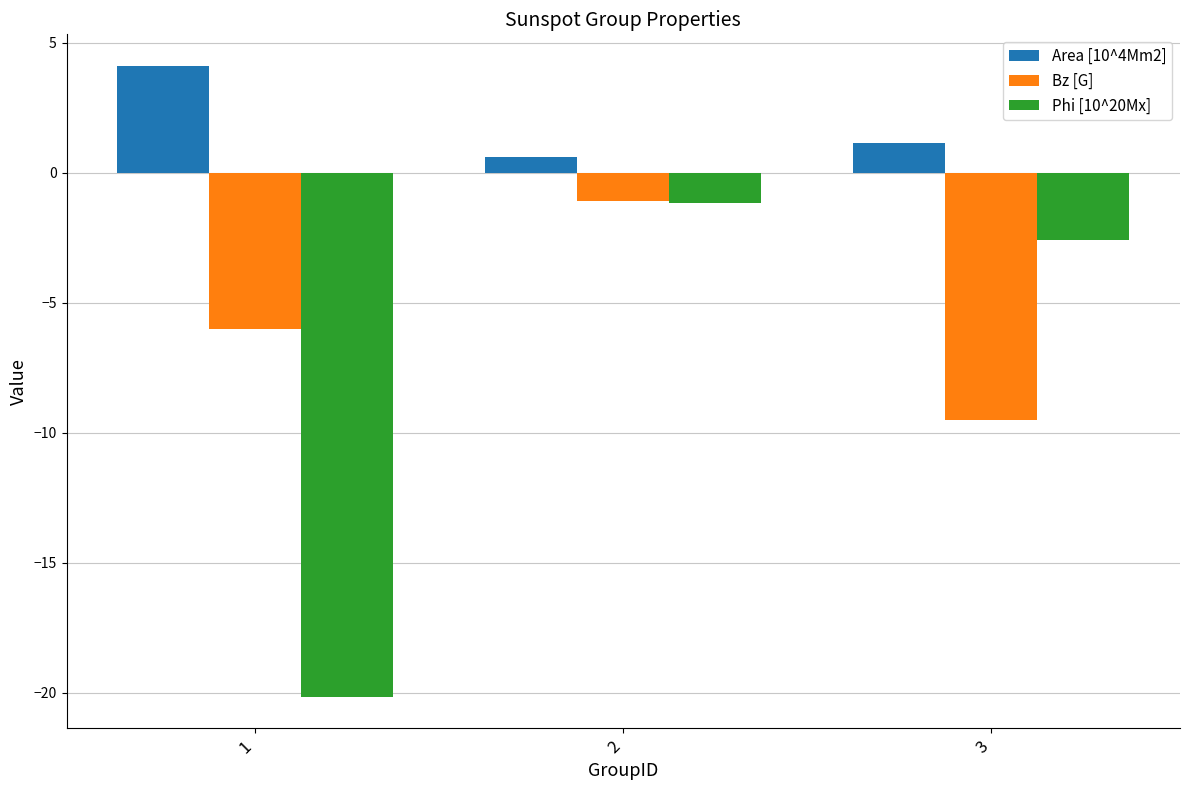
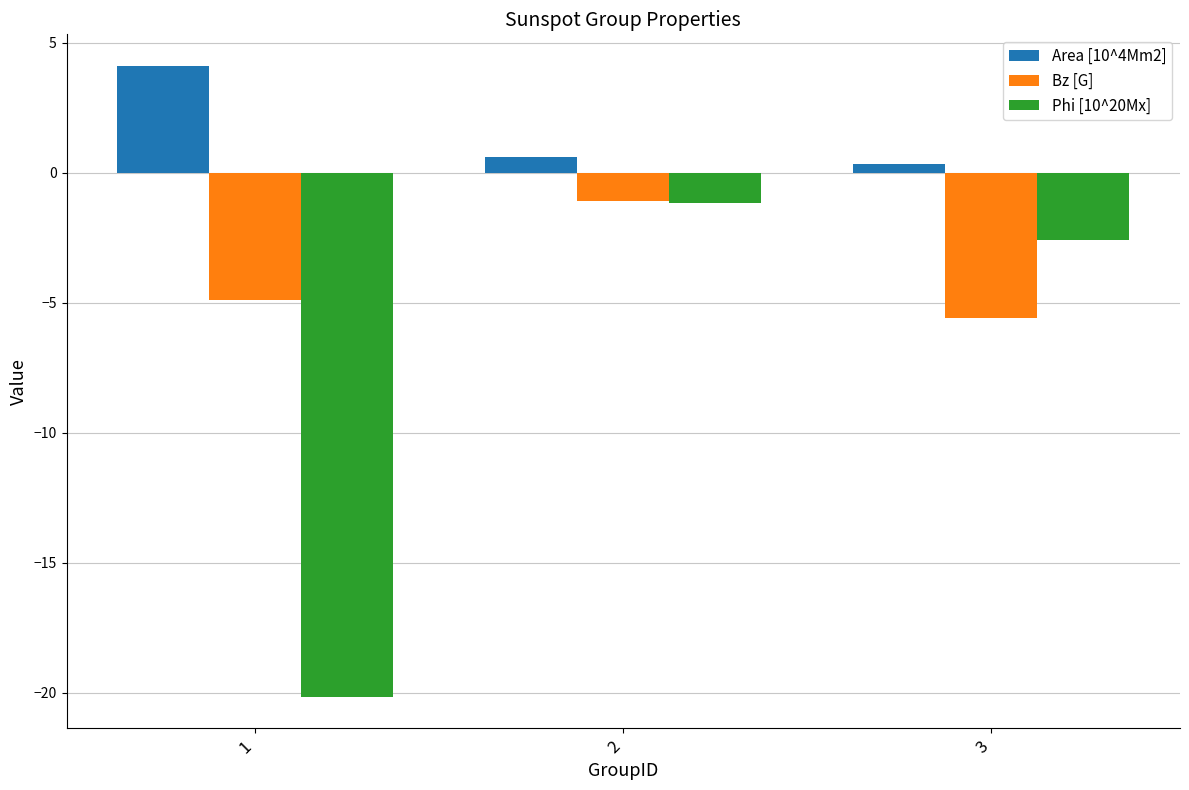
  {
    "Area [10^4Mm2]": {
      "1": 4.1,
      "2": 0.6,
-     "3": 1.2
+     "3": 0.3
    },
    "Bz [G]": {
-     "1": -6.0,
+     "1": -4.9,
      "2": -1.1,
-     "3": -9.5
+     "3": -5.6
    },
    "Phi [10^20Mx]": {
      "1": -20.1,
      "2": -1.2,
      "3": -2.6
    }
  }
